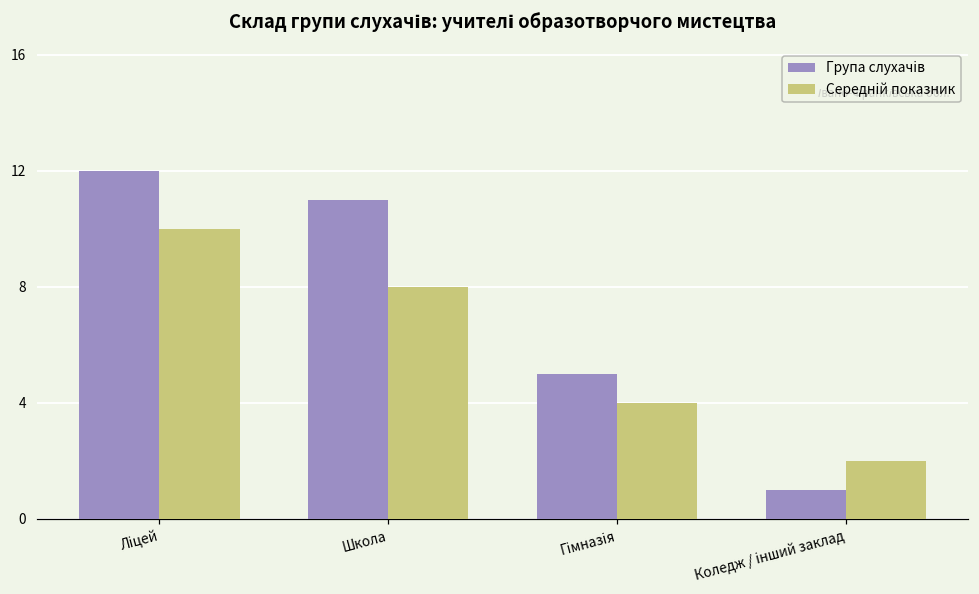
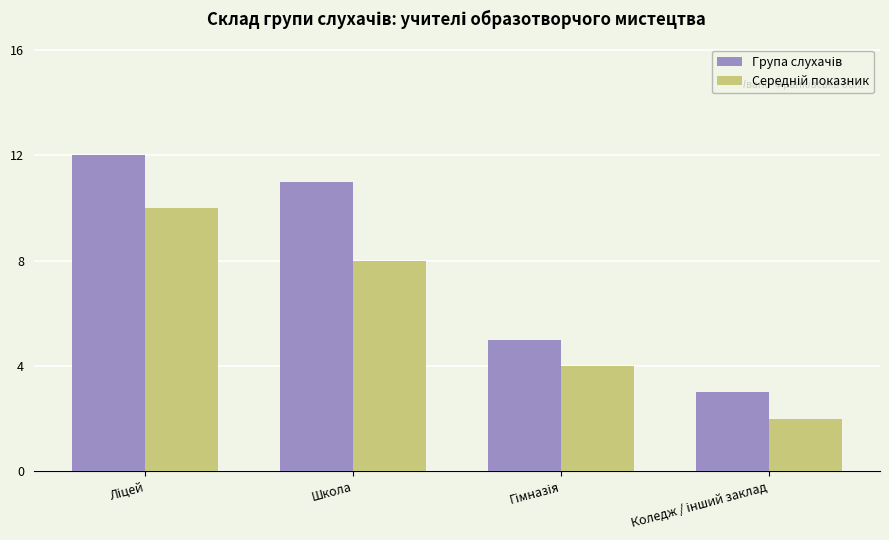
  {
    "Група слухачів": {
      "Ліцей": 12,
      "Школа": 11,
      "Гімназія": 5,
-     "Коледж / інший заклад": 1
+     "Коледж / інший заклад": 3
    },
    "Середній показник": {
      "Ліцей": 10,
      "Школа": 8,
      "Гімназія": 4,
      "Коледж / інший заклад": 2
    }
  }
